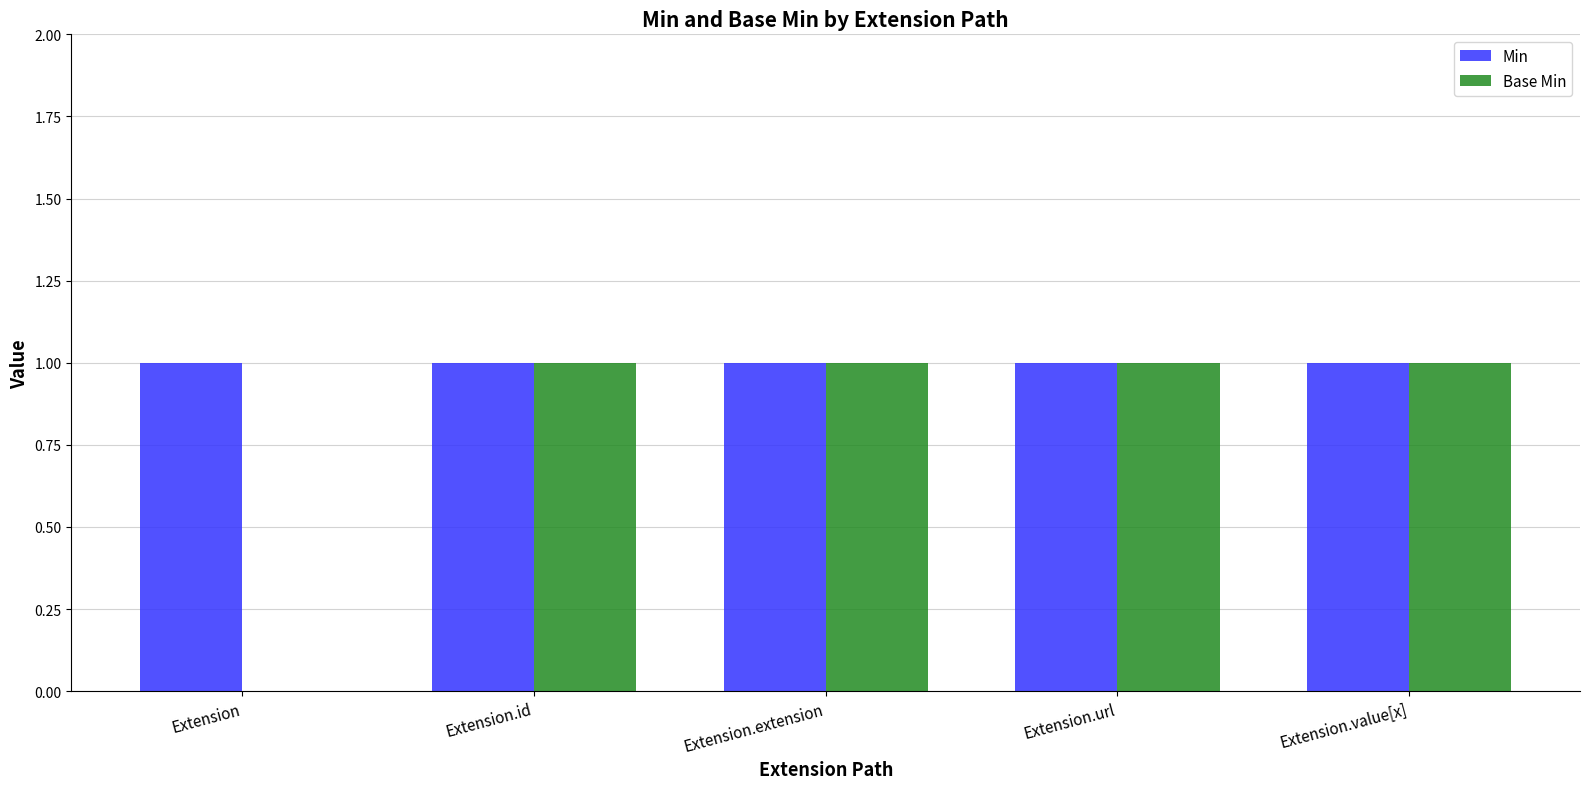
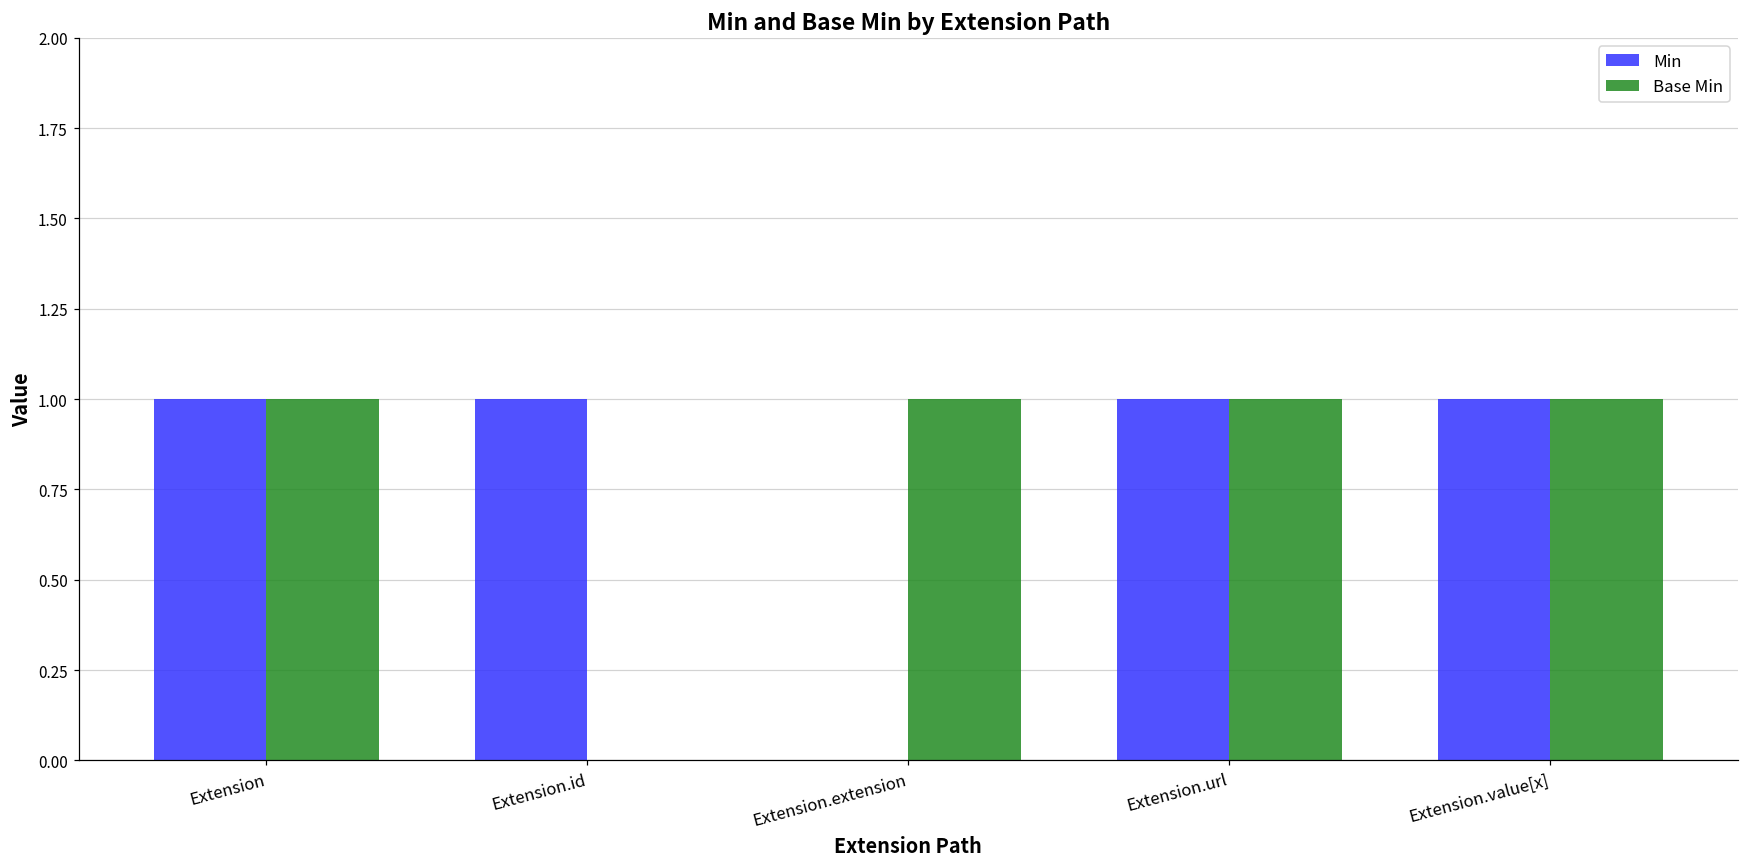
  {
    "Min": {
      "Extension": 1,
      "Extension.id": 1,
-     "Extension.extension": 1,
+     "Extension.extension": 0,
      "Extension.url": 1,
      "Extension.value[x]": 1
    },
    "Base Min": {
-     "Extension": 0,
-     "Extension.id": 1,
+     "Extension": 1,
+     "Extension.id": 0,
      "Extension.extension": 1,
      "Extension.url": 1,
      "Extension.value[x]": 1
    }
  }
